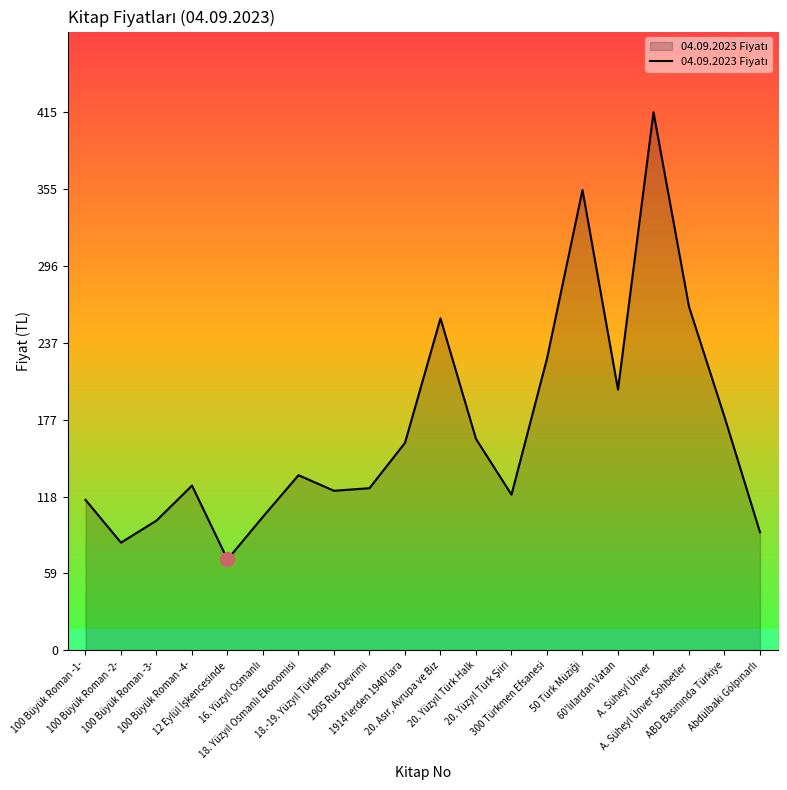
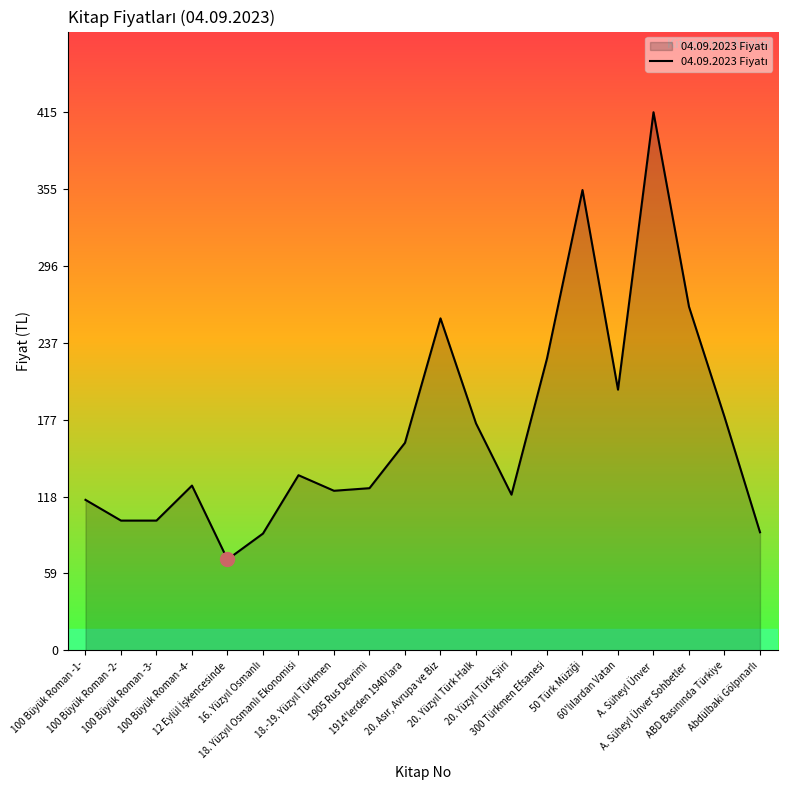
  {
    "04.09.2023 Fiyatı": {
      "100 Büyük Roman -1-": 116,
-     "100 Büyük Roman -2-": 83,
+     "100 Büyük Roman -2-": 100,
      "100 Büyük Roman -3-": 100,
      "100 Büyük Roman -4-": 127,
-     "16. Yüzyıl Osmanlı": 103,
+     "16. Yüzyıl Osmanlı": 90,
      "18. Yüzyıl Osmanlı Ekonomisi": 135,
      "18.-19. Yüzyıl Türkmen": 123,
      "1905 Rus Devrimi": 125,
      "1914'lerden 1940'lara": 160,
      "20. Asır, Avrupa ve Biz": 256,
-     "20. Yüzyıl Türk Halk": 163,
+     "20. Yüzyıl Türk Halk": 175,
      "20. Yüzyıl Türk Şiiri": 120,
      "300 Türkmen Efsanesi": 225,
      "50 Türk Müziği": 355,
      "60'lılardan Vatan": 201,
      "A. Süheyl Ünver": 415,
      "A. Süheyl Ünver Sohbetler": 265,
      "ABD Basınında Türkiye": 180,
      "Abdülbaki Gölpınarlı": 91
    }
  }
